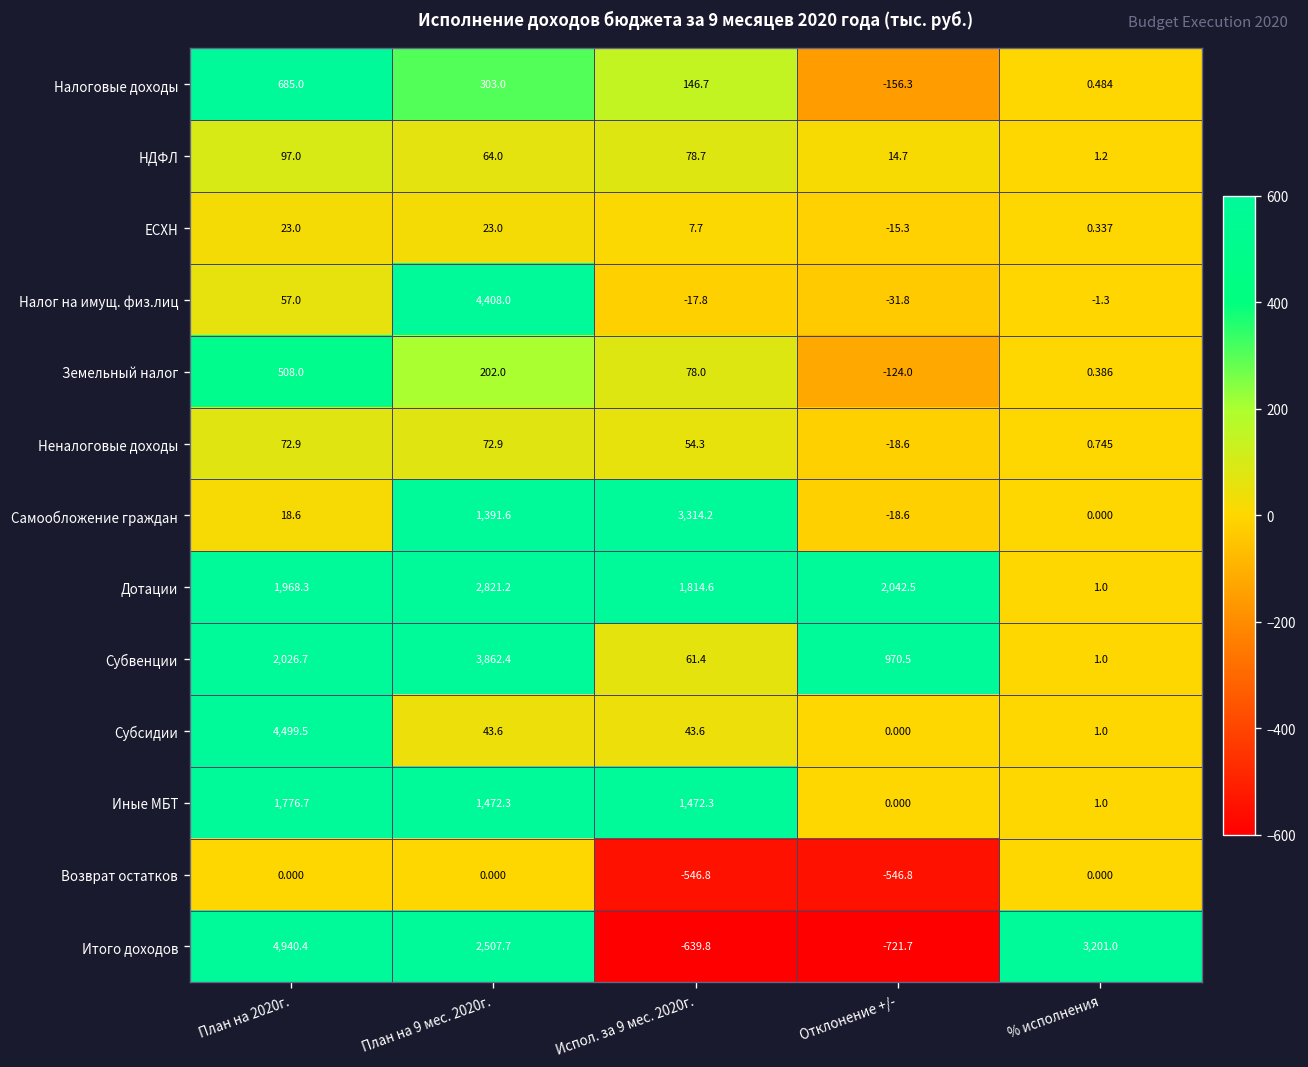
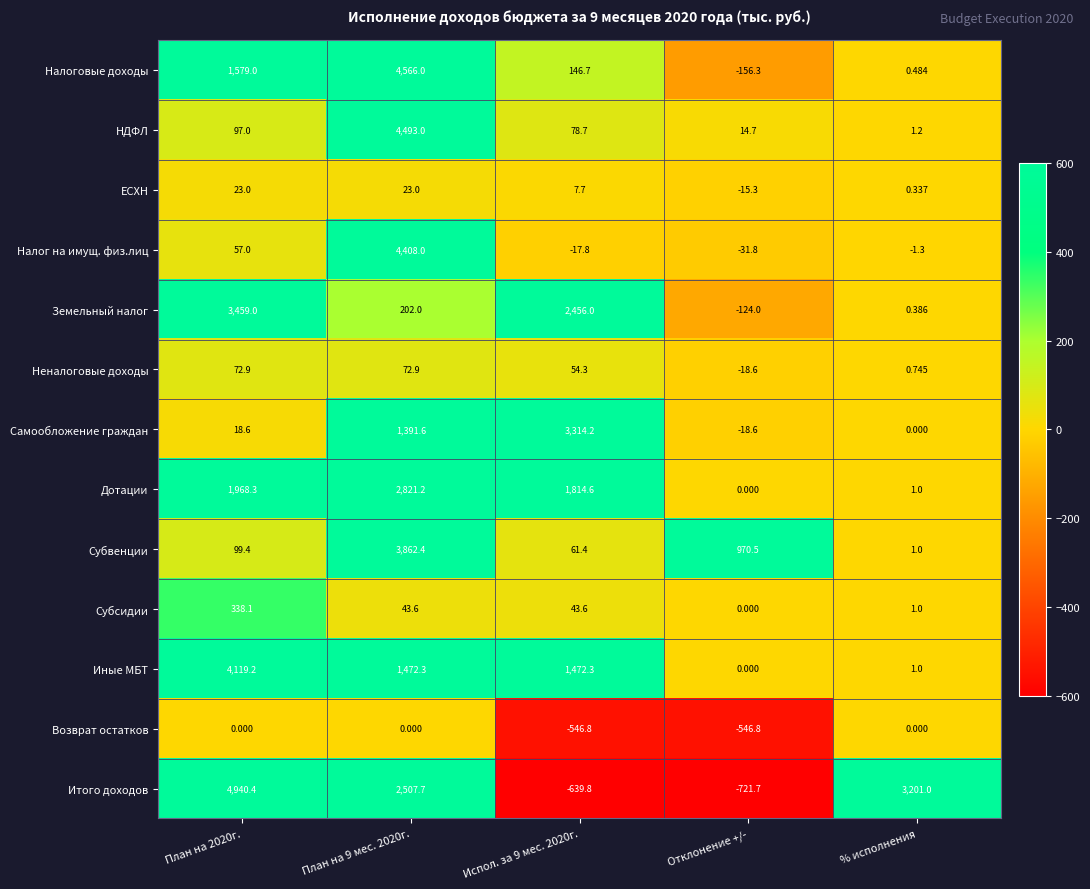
  {
    "Налоговые доходы": {
-     "План на 2020г.": "685.0",
-     "План на 9 мес. 2020г.": "303.0",
+     "План на 2020г.": "1,579.0",
+     "План на 9 мес. 2020г.": "4,566.0",
      "Испол. за 9 мес. 2020г.": "146.7",
      "Отклонение +/-": "-156.3",
      "% исполнения": "0.484"
    },
    "НДФЛ": {
      "План на 2020г.": "97.0",
-     "План на 9 мес. 2020г.": "64.0",
+     "План на 9 мес. 2020г.": "4,493.0",
      "Испол. за 9 мес. 2020г.": "78.7",
      "Отклонение +/-": "14.7",
      "% исполнения": "1.2"
    },
    "ЕСХН": {
      "План на 2020г.": "23.0",
      "План на 9 мес. 2020г.": "23.0",
      "Испол. за 9 мес. 2020г.": "7.7",
      "Отклонение +/-": "-15.3",
      "% исполнения": "0.337"
    },
    "Налог на имущ. физ.лиц": {
      "План на 2020г.": "57.0",
      "План на 9 мес. 2020г.": "4,408.0",
      "Испол. за 9 мес. 2020г.": "-17.8",
      "Отклонение +/-": "-31.8",
      "% исполнения": "-1.3"
    },
    "Земельный налог": {
-     "План на 2020г.": "508.0",
+     "План на 2020г.": "3,459.0",
      "План на 9 мес. 2020г.": "202.0",
-     "Испол. за 9 мес. 2020г.": "78.0",
+     "Испол. за 9 мес. 2020г.": "2,456.0",
      "Отклонение +/-": "-124.0",
      "% исполнения": "0.386"
    },
    "Неналоговые доходы": {
      "План на 2020г.": "72.9",
      "План на 9 мес. 2020г.": "72.9",
      "Испол. за 9 мес. 2020г.": "54.3",
      "Отклонение +/-": "-18.6",
      "% исполнения": "0.745"
    },
    "Самообложение граждан": {
      "План на 2020г.": "18.6",
      "План на 9 мес. 2020г.": "1,391.6",
      "Испол. за 9 мес. 2020г.": "3,314.2",
      "Отклонение +/-": "-18.6",
      "% исполнения": "0.000"
    },
    "Дотации": {
      "План на 2020г.": "1,968.3",
      "План на 9 мес. 2020г.": "2,821.2",
      "Испол. за 9 мес. 2020г.": "1,814.6",
-     "Отклонение +/-": "2,042.5",
+     "Отклонение +/-": "0.000",
      "% исполнения": "1.0"
    },
    "Субвенции": {
-     "План на 2020г.": "2,026.7",
+     "План на 2020г.": "99.4",
      "План на 9 мес. 2020г.": "3,862.4",
      "Испол. за 9 мес. 2020г.": "61.4",
      "Отклонение +/-": "970.5",
      "% исполнения": "1.0"
    },
    "Субсидии": {
-     "План на 2020г.": "4,499.5",
+     "План на 2020г.": "338.1",
      "План на 9 мес. 2020г.": "43.6",
      "Испол. за 9 мес. 2020г.": "43.6",
      "Отклонение +/-": "0.000",
      "% исполнения": "1.0"
    },
    "Иные МБТ": {
-     "План на 2020г.": "1,776.7",
+     "План на 2020г.": "4,119.2",
      "План на 9 мес. 2020г.": "1,472.3",
      "Испол. за 9 мес. 2020г.": "1,472.3",
      "Отклонение +/-": "0.000",
      "% исполнения": "1.0"
    },
    "Возврат остатков": {
      "План на 2020г.": "0.000",
      "План на 9 мес. 2020г.": "0.000",
      "Испол. за 9 мес. 2020г.": "-546.8",
      "Отклонение +/-": "-546.8",
      "% исполнения": "0.000"
    },
    "Итого доходов": {
      "План на 2020г.": "4,940.4",
      "План на 9 мес. 2020г.": "2,507.7",
      "Испол. за 9 мес. 2020г.": "-639.8",
      "Отклонение +/-": "-721.7",
      "% исполнения": "3,201.0"
    }
  }
